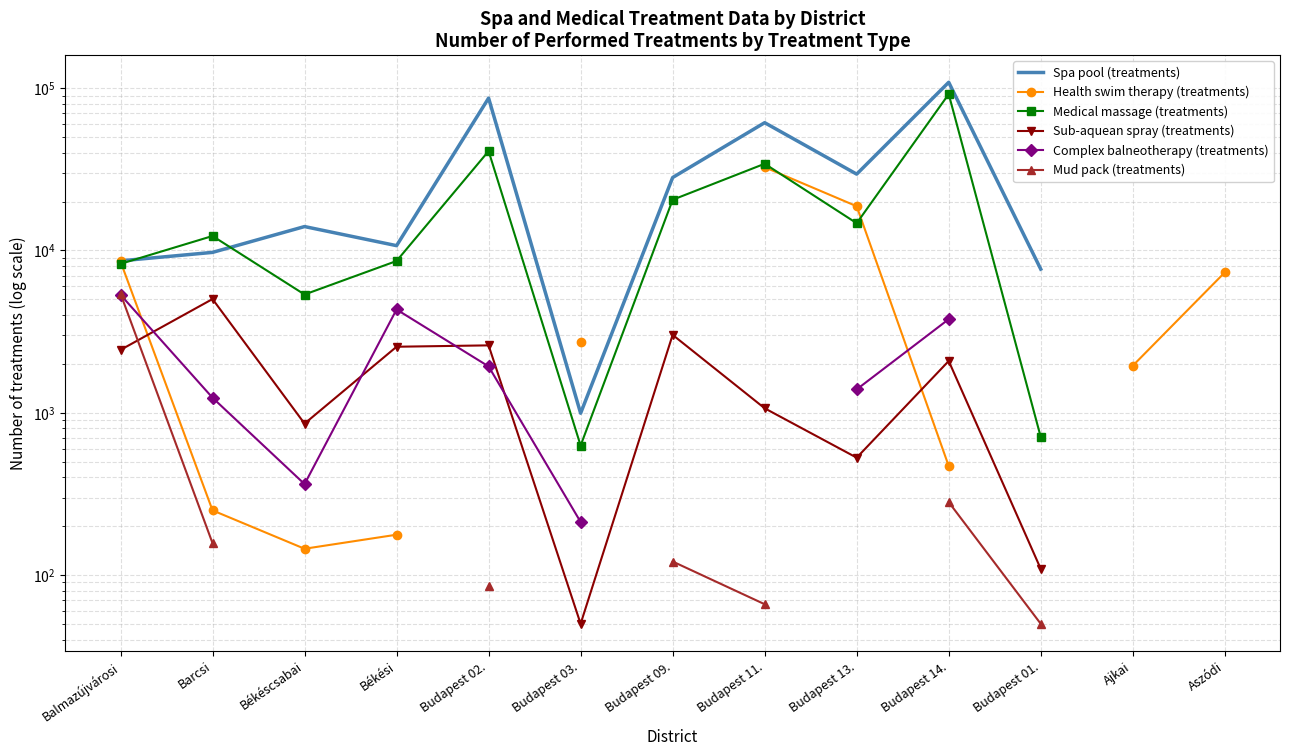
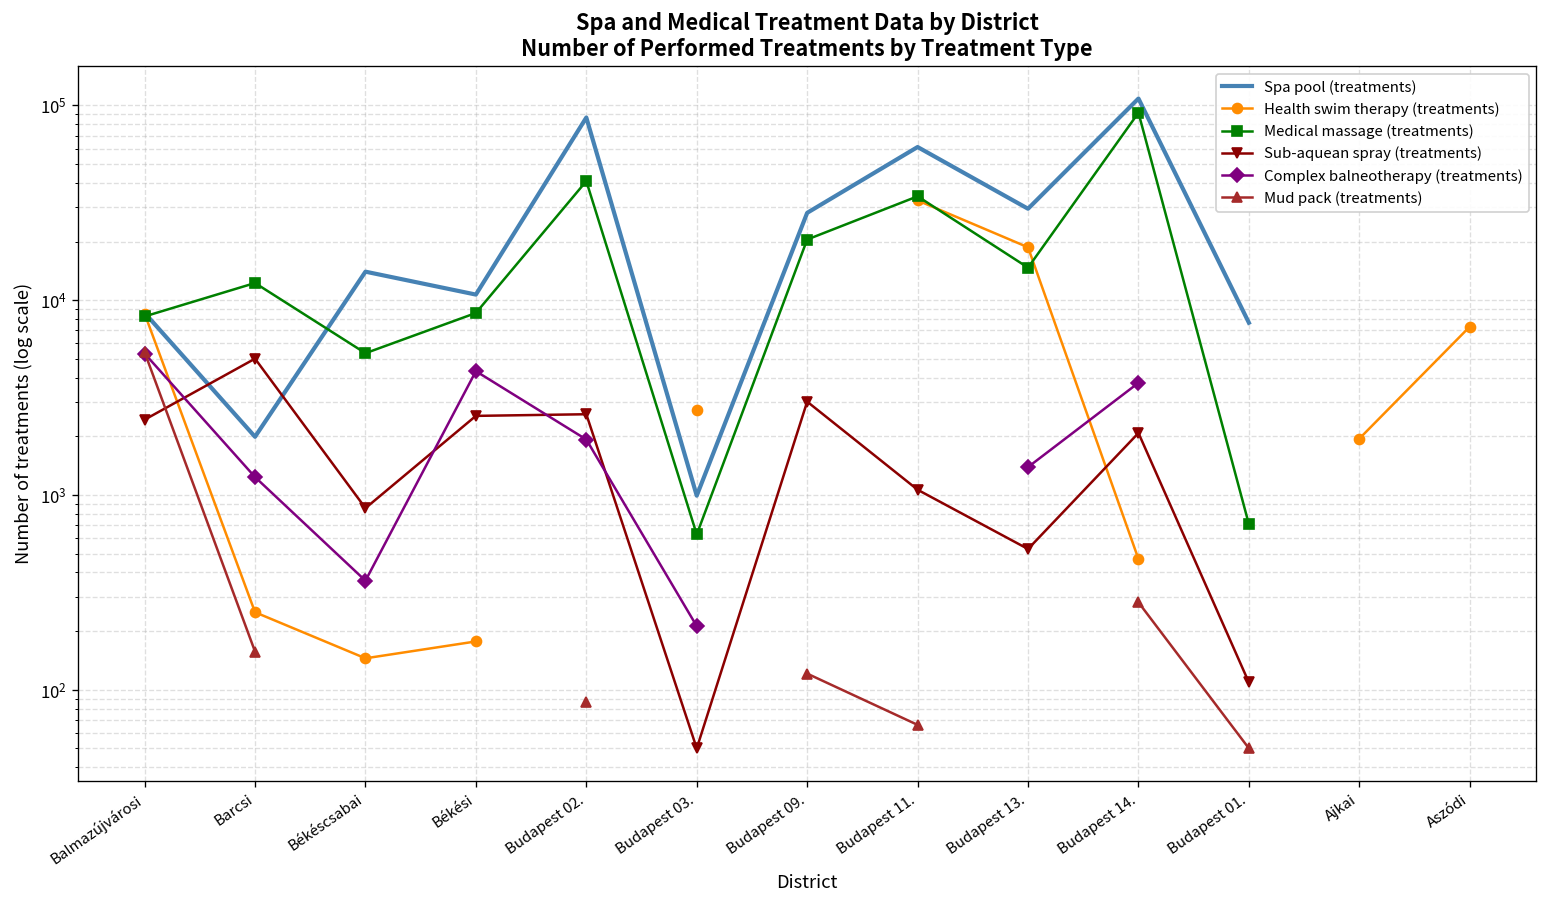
  {
    "Spa pool (treatments)": {
-     "Barcsi": 10000,
+     "Barcsi": 2000,
      "Békéscsabai": 14000,
      "Békési": 11000,
      "Budapest 02.": 90000,
      "Budapest 03.": 1000,
      "Budapest 09.": 28000,
      "Budapest 11.": 61000,
      "Budapest 13.": 29000,
      "Budapest 14.": 110000,
      "Budapest 01.": 8000
    },
    "Health swim therapy (treatments)": {
      "Barcsi": 250,
      "Békéscsabai": 150,
      "Békési": 180,
      "Budapest 03.": 2700,
      "Budapest 11.": 33000,
      "Budapest 13.": 19000,
      "Budapest 14.": 470,
      "Ajkai": 1900,
      "Aszódi": 7000
    },
    "Medical massage (treatments)": {
      "Barcsi": 12000,
      "Békéscsabai": 5300,
      "Békési": 9000,
      "Budapest 02.": 41000,
      "Budapest 03.": 630,
      "Budapest 09.": 21000,
      "Budapest 11.": 34000,
      "Budapest 13.": 15000,
      "Budapest 14.": 90000,
      "Budapest 01.": 700
    },
    "Sub-aquean spray (treatments)": {
      "Balmazújvárosi": 2400,
      "Barcsi": 5000,
      "Békéscsabai": 900,
      "Békési": 2500,
      "Budapest 02.": 2600,
      "Budapest 03.": 50,
      "Budapest 09.": 3000,
      "Budapest 11.": 1100,
      "Budapest 13.": 530,
      "Budapest 14.": 2100,
      "Budapest 01.": 110
    },
    "Complex balneotherapy (treatments)": {
      "Barcsi": 1200,
      "Békéscsabai": 360,
      "Békési": 4300,
      "Budapest 02.": 1900,
      "Budapest 03.": 210,
      "Budapest 13.": 1400,
      "Budapest 14.": 3800
    },
    "Mud pack (treatments)": {
      "Barcsi": 160,
      "Budapest 02.": 90,
      "Budapest 09.": 120,
      "Budapest 11.": 66,
      "Budapest 14.": 280,
      "Budapest 01.": 50
    }
  }
